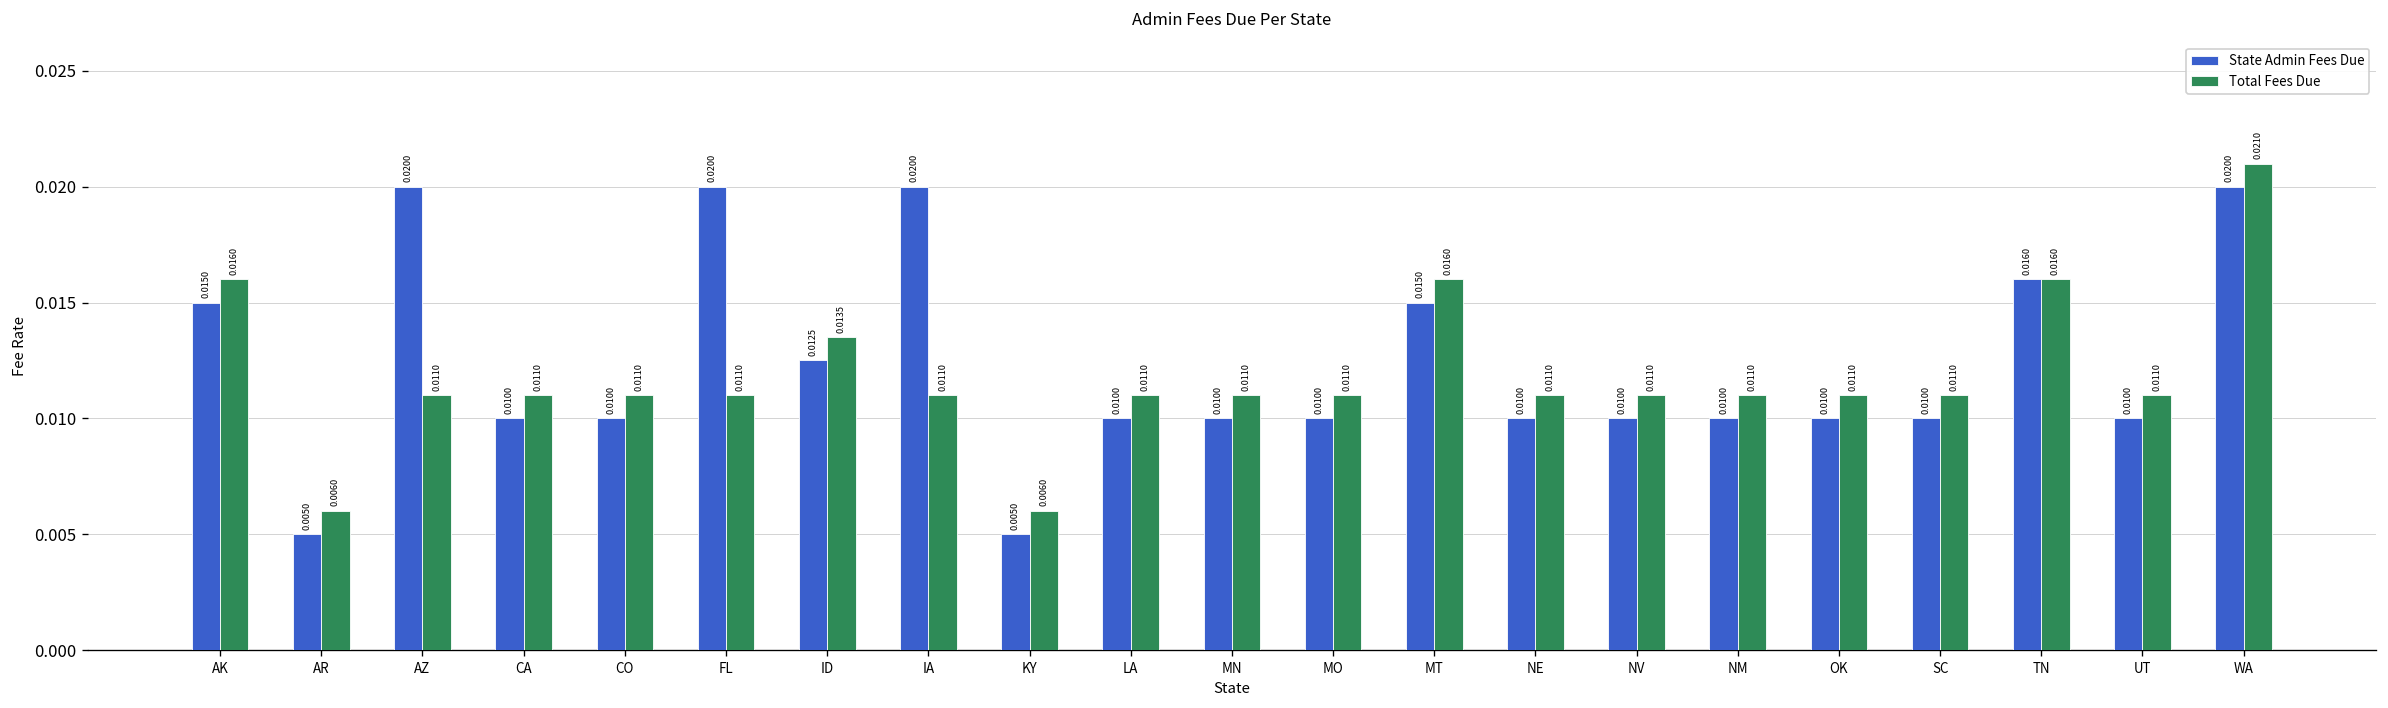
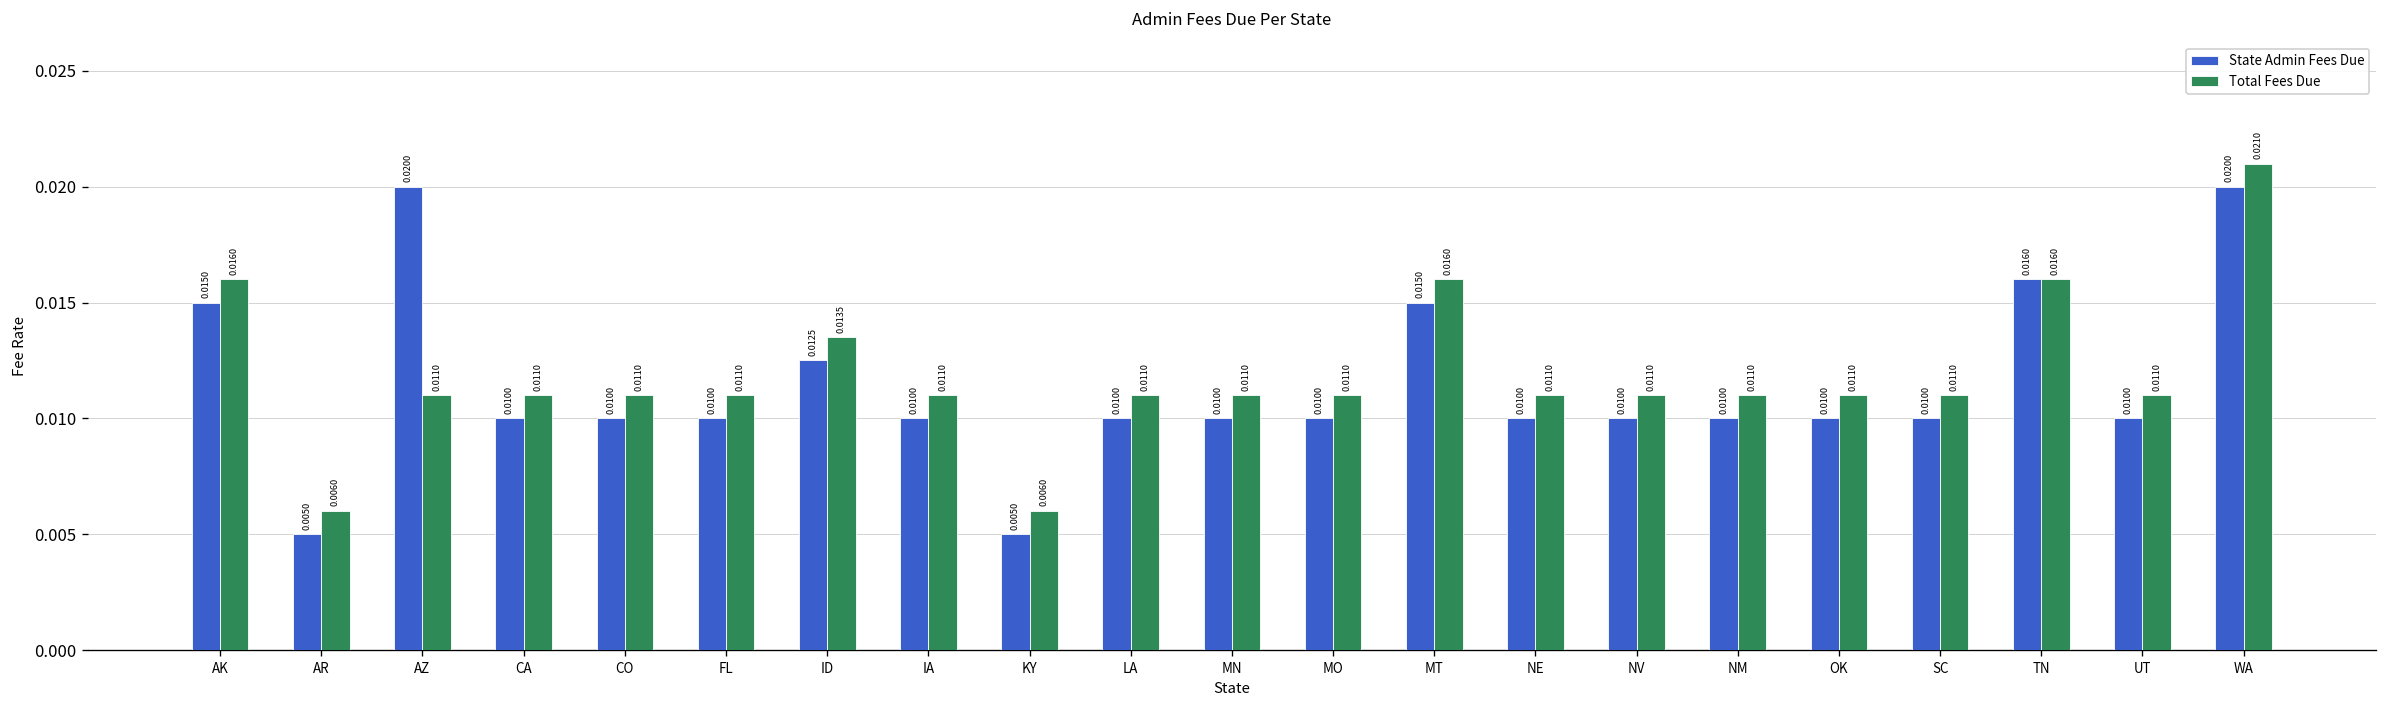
  {
    "State Admin Fees Due": {
      "AK": 0.0150,
      "AR": 0.0050,
      "AZ": 0.0200,
      "CA": 0.0100,
      "CO": 0.0100,
-     "FL": 0.0200,
+     "FL": 0.0100,
      "ID": 0.0125,
-     "IA": 0.0200,
+     "IA": 0.0100,
      "KY": 0.0050,
      "LA": 0.0100,
      "MN": 0.0100,
      "MO": 0.0100,
      "MT": 0.0150,
      "NE": 0.0100,
      "NV": 0.0100,
      "NM": 0.0100,
      "OK": 0.0100,
      "SC": 0.0100,
      "TN": 0.0160,
      "UT": 0.0100,
      "WA": 0.0200
    },
    "Total Fees Due": {
      "AK": 0.0160,
      "AR": 0.0060,
      "AZ": 0.0110,
      "CA": 0.0110,
      "CO": 0.0110,
      "FL": 0.0110,
      "ID": 0.0135,
      "IA": 0.0110,
      "KY": 0.0060,
      "LA": 0.0110,
      "MN": 0.0110,
      "MO": 0.0110,
      "MT": 0.0160,
      "NE": 0.0110,
      "NV": 0.0110,
      "NM": 0.0110,
      "OK": 0.0110,
      "SC": 0.0110,
      "TN": 0.0160,
      "UT": 0.0110,
      "WA": 0.0210
    }
  }
